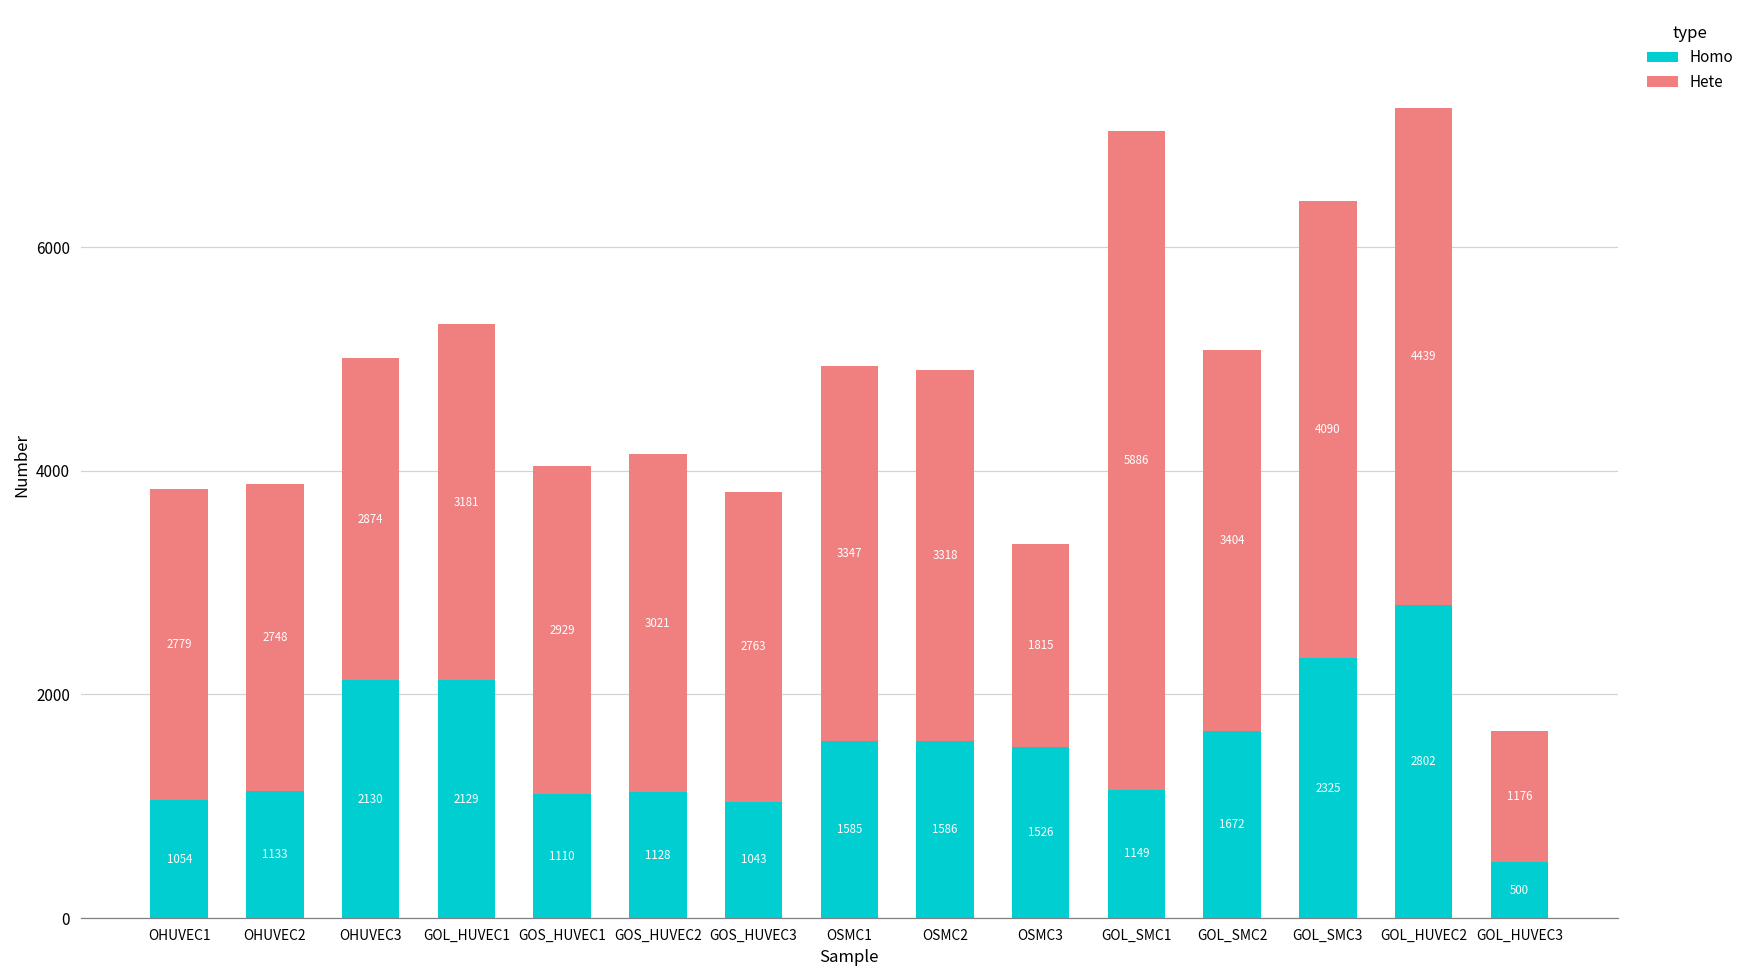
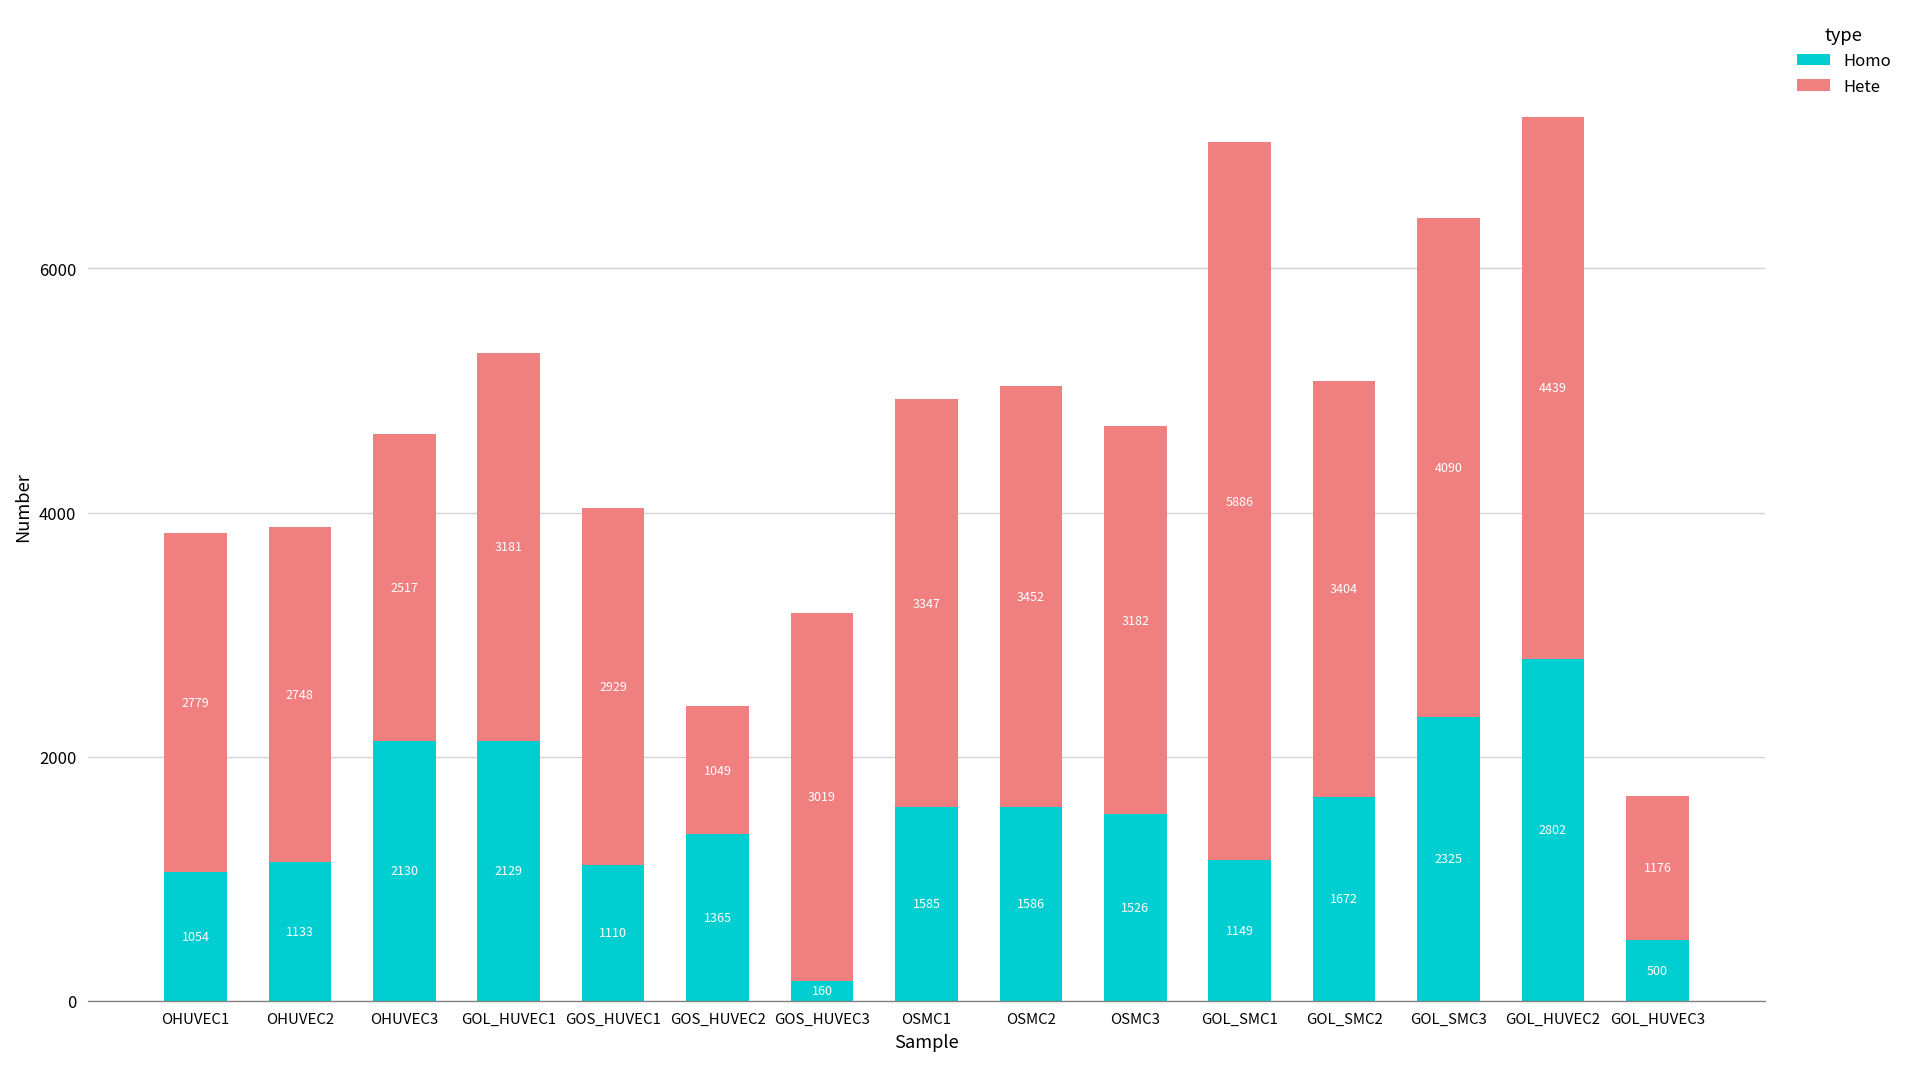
  {
    "Homo": {
      "OHUVEC1": 1054,
      "OHUVEC2": 1133,
      "OHUVEC3": 2130,
      "GOL_HUVEC1": 2129,
      "GOS_HUVEC1": 1110,
-     "GOS_HUVEC2": 1128,
-     "GOS_HUVEC3": 1043,
+     "GOS_HUVEC2": 1365,
+     "GOS_HUVEC3": 160,
      "OSMC1": 1585,
      "OSMC2": 1586,
      "OSMC3": 1526,
      "GOL_SMC1": 1149,
      "GOL_SMC2": 1672,
      "GOL_SMC3": 2325,
      "GOL_HUVEC2": 2802,
      "GOL_HUVEC3": 500
    },
    "Hete": {
      "OHUVEC1": 2779,
      "OHUVEC2": 2748,
-     "OHUVEC3": 2874,
+     "OHUVEC3": 2517,
      "GOL_HUVEC1": 3181,
      "GOS_HUVEC1": 2929,
-     "GOS_HUVEC2": 3021,
-     "GOS_HUVEC3": 2763,
+     "GOS_HUVEC2": 1049,
+     "GOS_HUVEC3": 3019,
      "OSMC1": 3347,
-     "OSMC2": 3318,
-     "OSMC3": 1815,
+     "OSMC2": 3452,
+     "OSMC3": 3182,
      "GOL_SMC1": 5886,
      "GOL_SMC2": 3404,
      "GOL_SMC3": 4090,
      "GOL_HUVEC2": 4439,
      "GOL_HUVEC3": 1176
    }
  }
